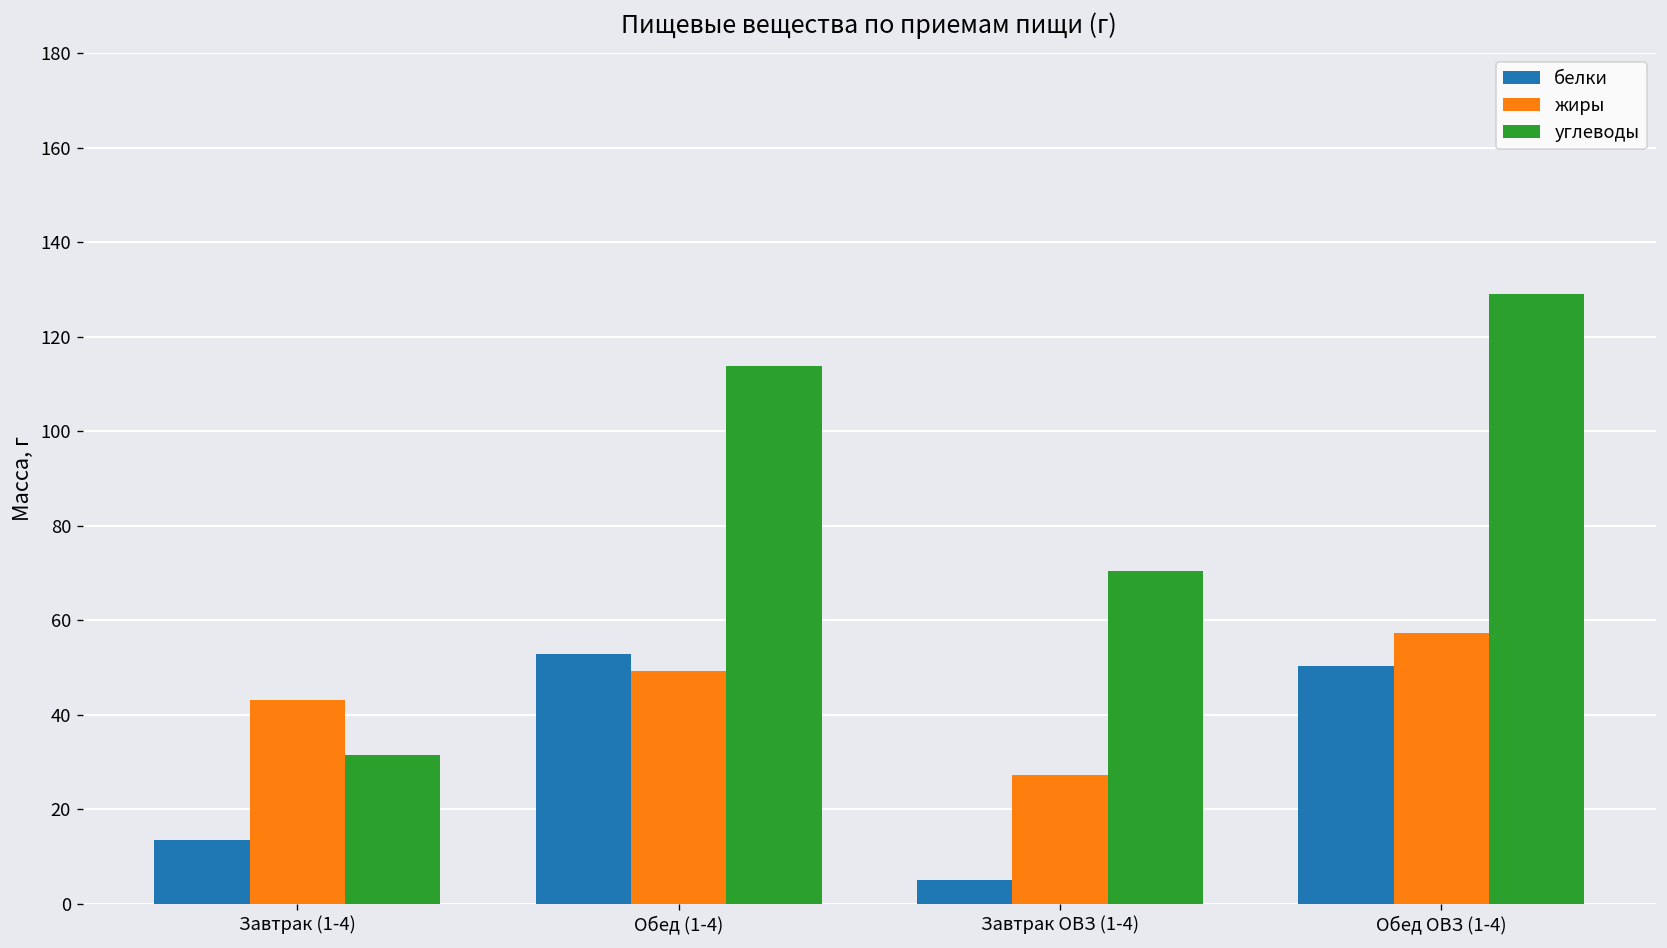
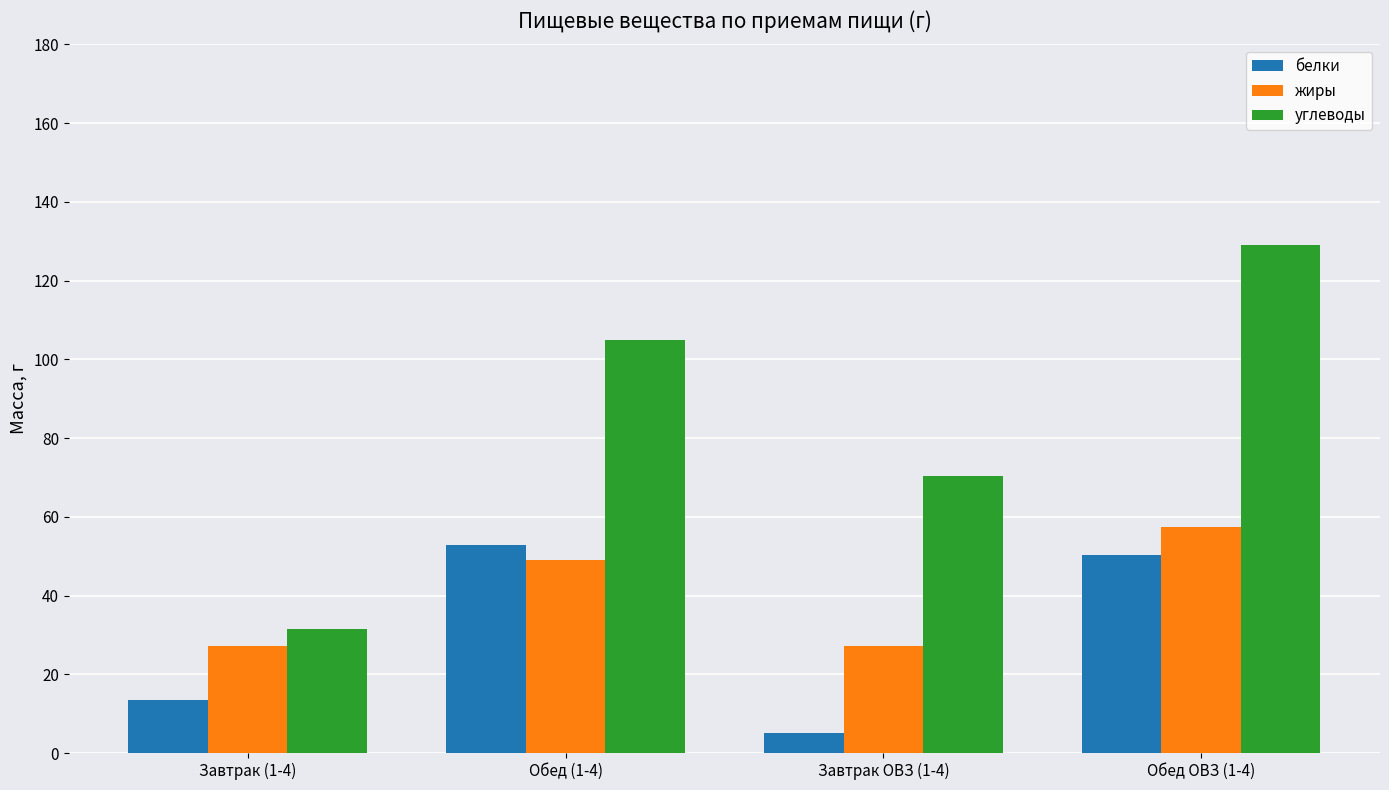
  {
    "белки": {
      "Завтрак (1-4)": 13,
      "Обед (1-4)": 53,
      "Завтрак ОВЗ (1-4)": 5,
      "Обед ОВЗ (1-4)": 50
    },
    "жиры": {
-     "Завтрак (1-4)": 43,
+     "Завтрак (1-4)": 27,
      "Обед (1-4)": 49,
      "Завтрак ОВЗ (1-4)": 27,
      "Обед ОВЗ (1-4)": 57
    },
    "углеводы": {
      "Завтрак (1-4)": 32,
-     "Обед (1-4)": 114,
+     "Обед (1-4)": 105,
      "Завтрак ОВЗ (1-4)": 70,
      "Обед ОВЗ (1-4)": 129
    }
  }
